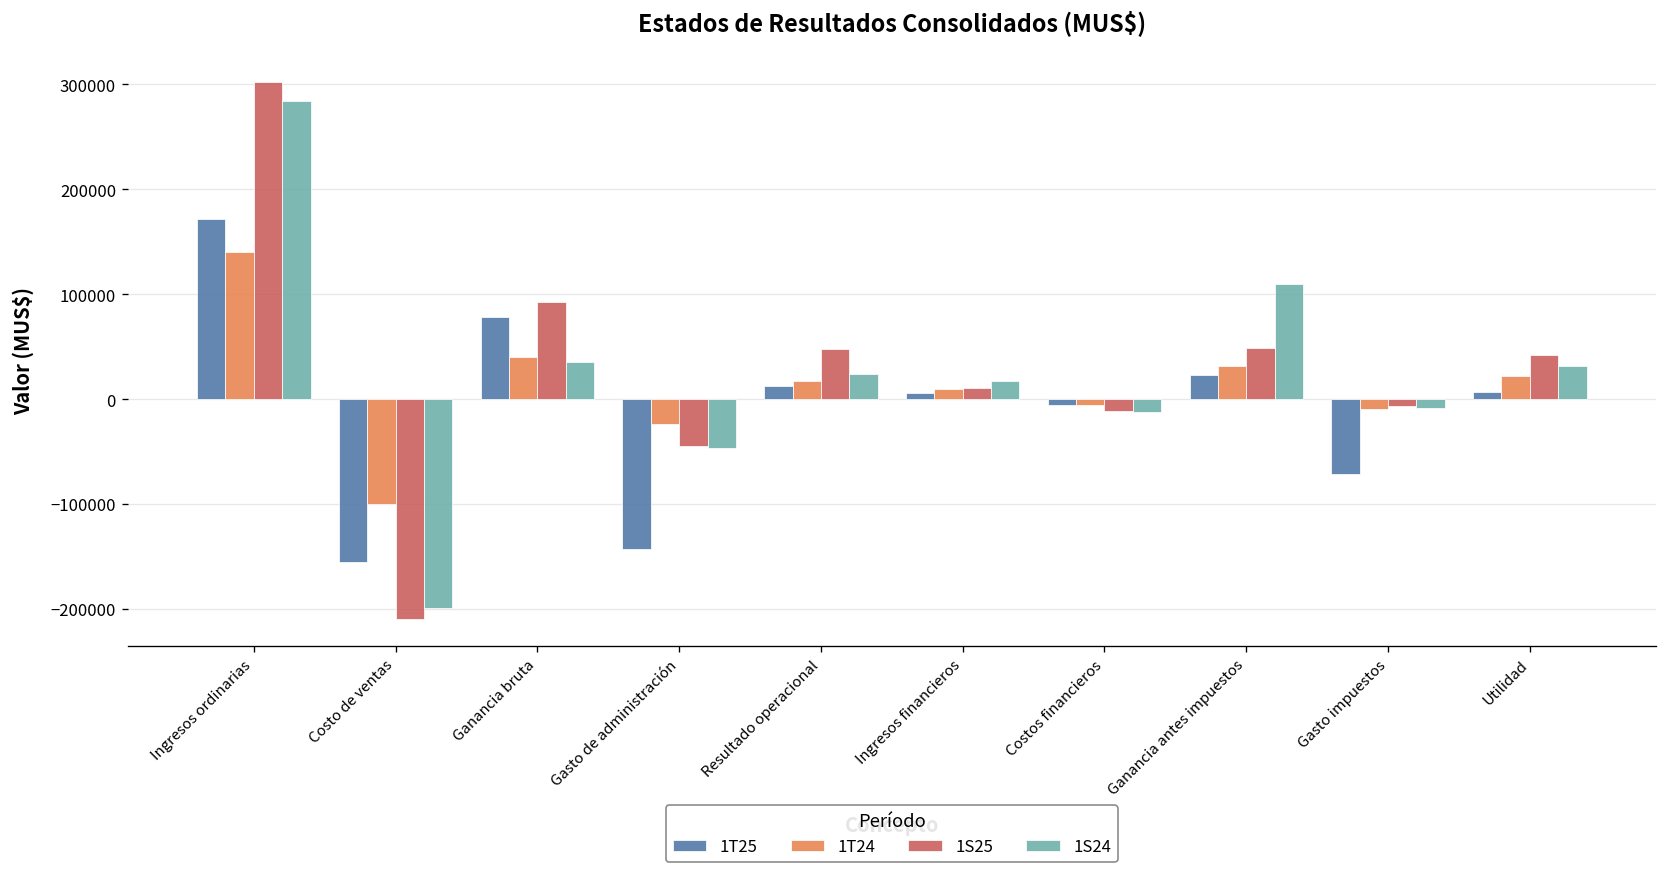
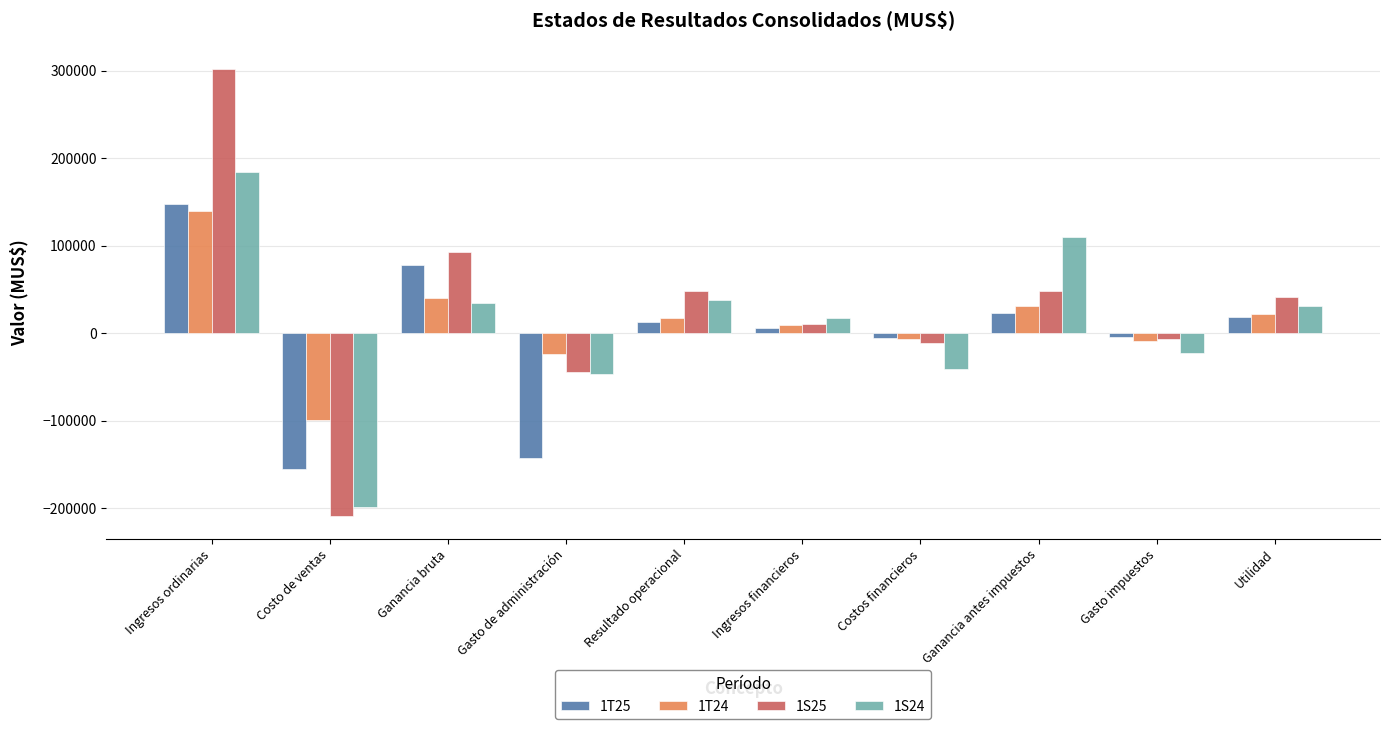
  {
    "1T25": {
-     "Ingresos ordinarias": 170000,
+     "Ingresos ordinarias": 150000,
      "Costo de ventas": -160000,
      "Ganancia bruta": 80000,
      "Gasto de administración": -140000,
      "Resultado operacional": 10000,
      "Ingresos financieros": 10000,
      "Costos financieros": -10000,
      "Ganancia antes impuestos": 20000,
-     "Gasto impuestos": -70000,
-     "Utilidad": 10000
+     "Gasto impuestos": 0,
+     "Utilidad": 20000
    },
    "1S24": {
-     "Ingresos ordinarias": 280000,
+     "Ingresos ordinarias": 180000,
      "Costo de ventas": -200000,
      "Ganancia bruta": 30000,
      "Gasto de administración": -50000,
-     "Resultado operacional": 20000,
+     "Resultado operacional": 40000,
      "Ingresos financieros": 20000,
-     "Costos financieros": -10000,
+     "Costos financieros": -40000,
      "Ganancia antes impuestos": 110000,
-     "Gasto impuestos": -10000,
+     "Gasto impuestos": -20000,
      "Utilidad": 30000
    }
  }
